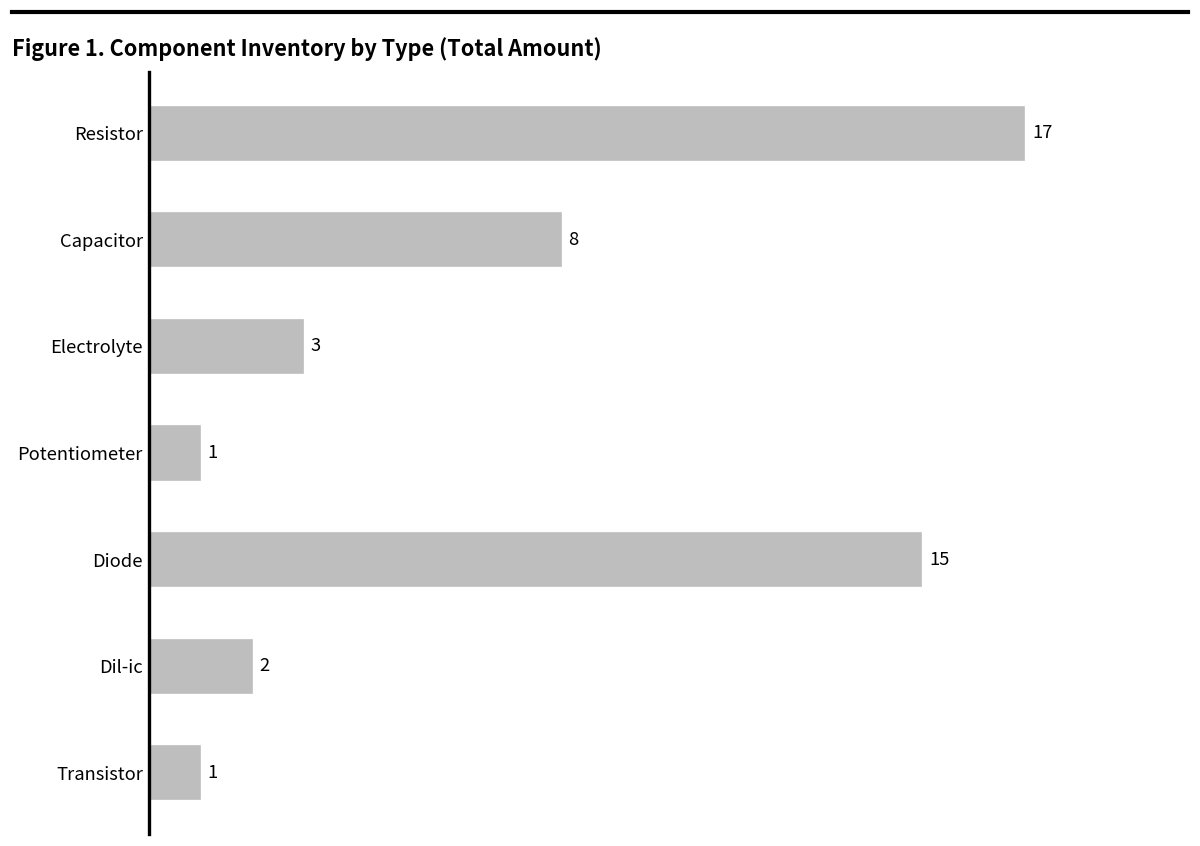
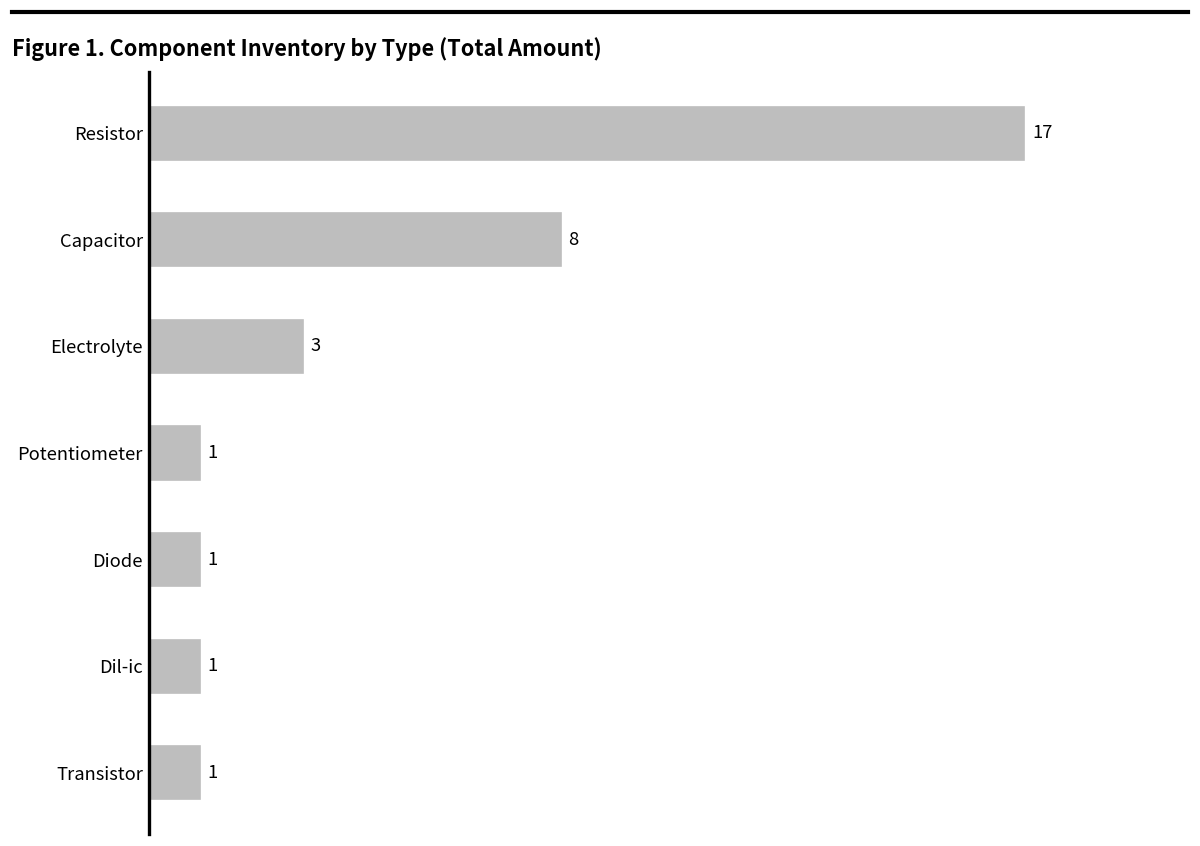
  {
    "Resistor": 17,
    "Capacitor": 8,
    "Electrolyte": 3,
    "Potentiometer": 1,
-   "Diode": 15,
-   "Dil-ic": 2,
+   "Diode": 1,
+   "Dil-ic": 1,
    "Transistor": 1
  }
